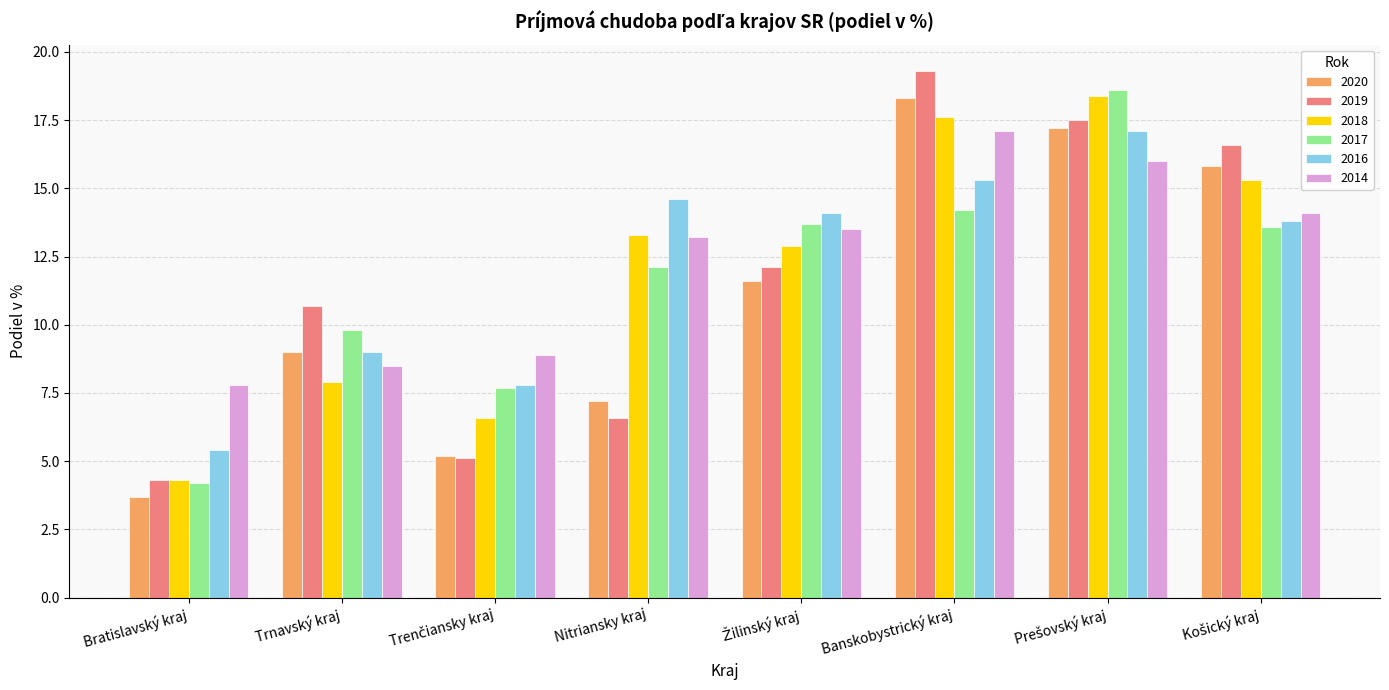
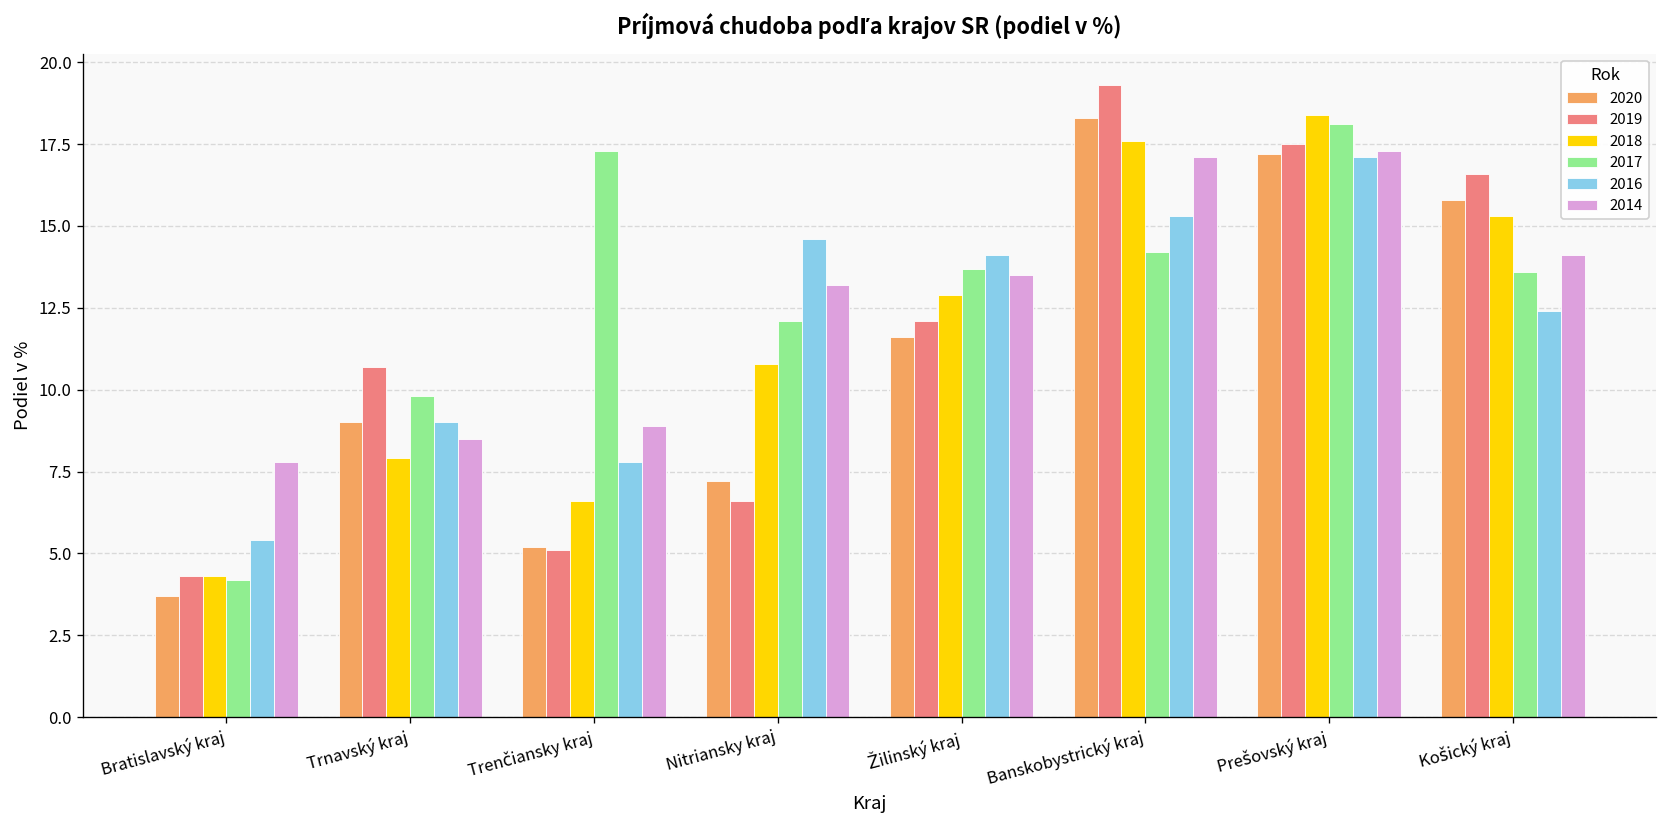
  {
    "2018": {
      "Bratislavský kraj": 4.3,
      "Trnavský kraj": 7.9,
      "Trenčiansky kraj": 6.6,
-     "Nitriansky kraj": 13.3,
+     "Nitriansky kraj": 10.8,
      "Žilinský kraj": 12.9,
      "Banskobystrický kraj": 17.6,
      "Prešovský kraj": 18.4,
      "Košický kraj": 15.3
    },
    "2017": {
      "Bratislavský kraj": 4.2,
      "Trnavský kraj": 9.8,
-     "Trenčiansky kraj": 7.7,
+     "Trenčiansky kraj": 17.3,
      "Nitriansky kraj": 12.1,
      "Žilinský kraj": 13.7,
      "Banskobystrický kraj": 14.2,
-     "Prešovský kraj": 18.6,
+     "Prešovský kraj": 18.1,
      "Košický kraj": 13.6
    },
    "2016": {
      "Bratislavský kraj": 5.4,
      "Trnavský kraj": 9.0,
      "Trenčiansky kraj": 7.8,
      "Nitriansky kraj": 14.6,
      "Žilinský kraj": 14.1,
      "Banskobystrický kraj": 15.3,
      "Prešovský kraj": 17.1,
-     "Košický kraj": 13.8
+     "Košický kraj": 12.4
    },
    "2014": {
      "Bratislavský kraj": 7.8,
      "Trnavský kraj": 8.5,
      "Trenčiansky kraj": 8.9,
      "Nitriansky kraj": 13.2,
      "Žilinský kraj": 13.5,
      "Banskobystrický kraj": 17.1,
-     "Prešovský kraj": 16.0,
+     "Prešovský kraj": 17.3,
      "Košický kraj": 14.1
    }
  }
